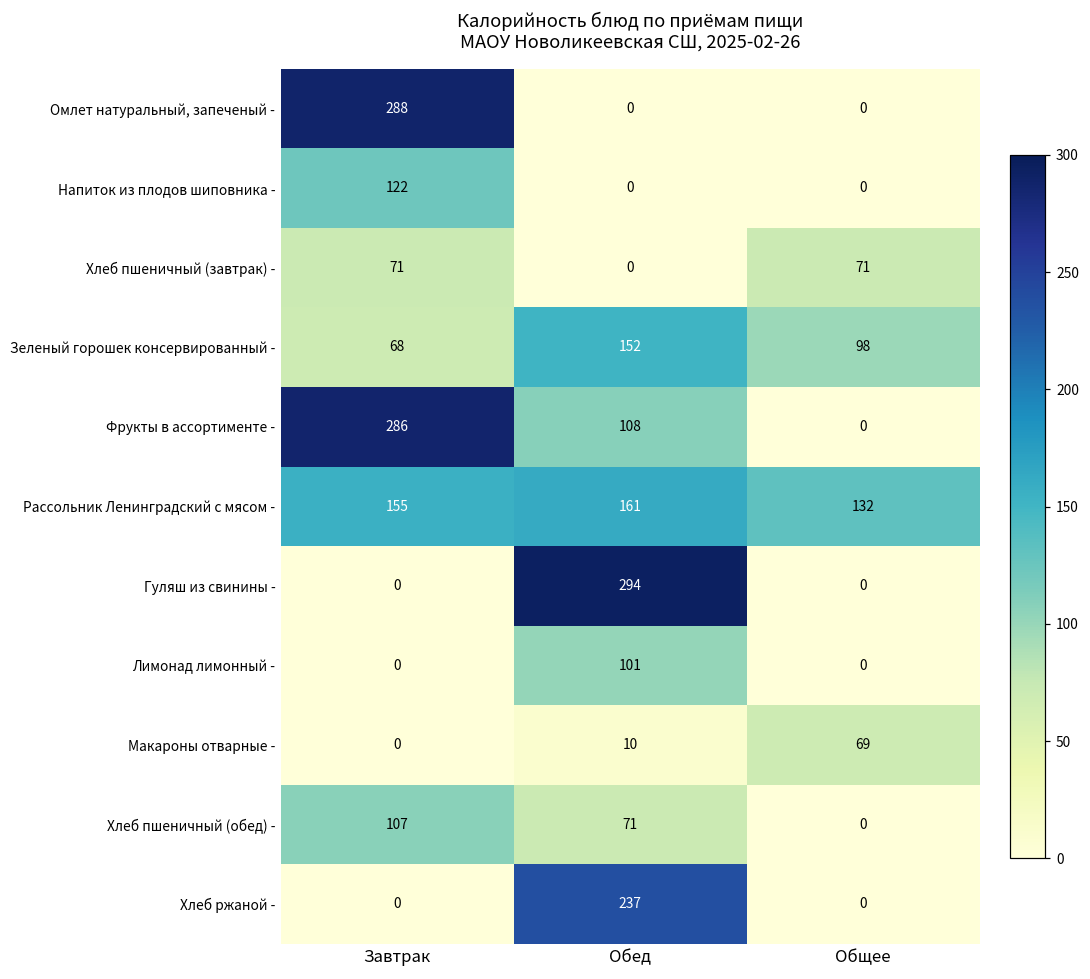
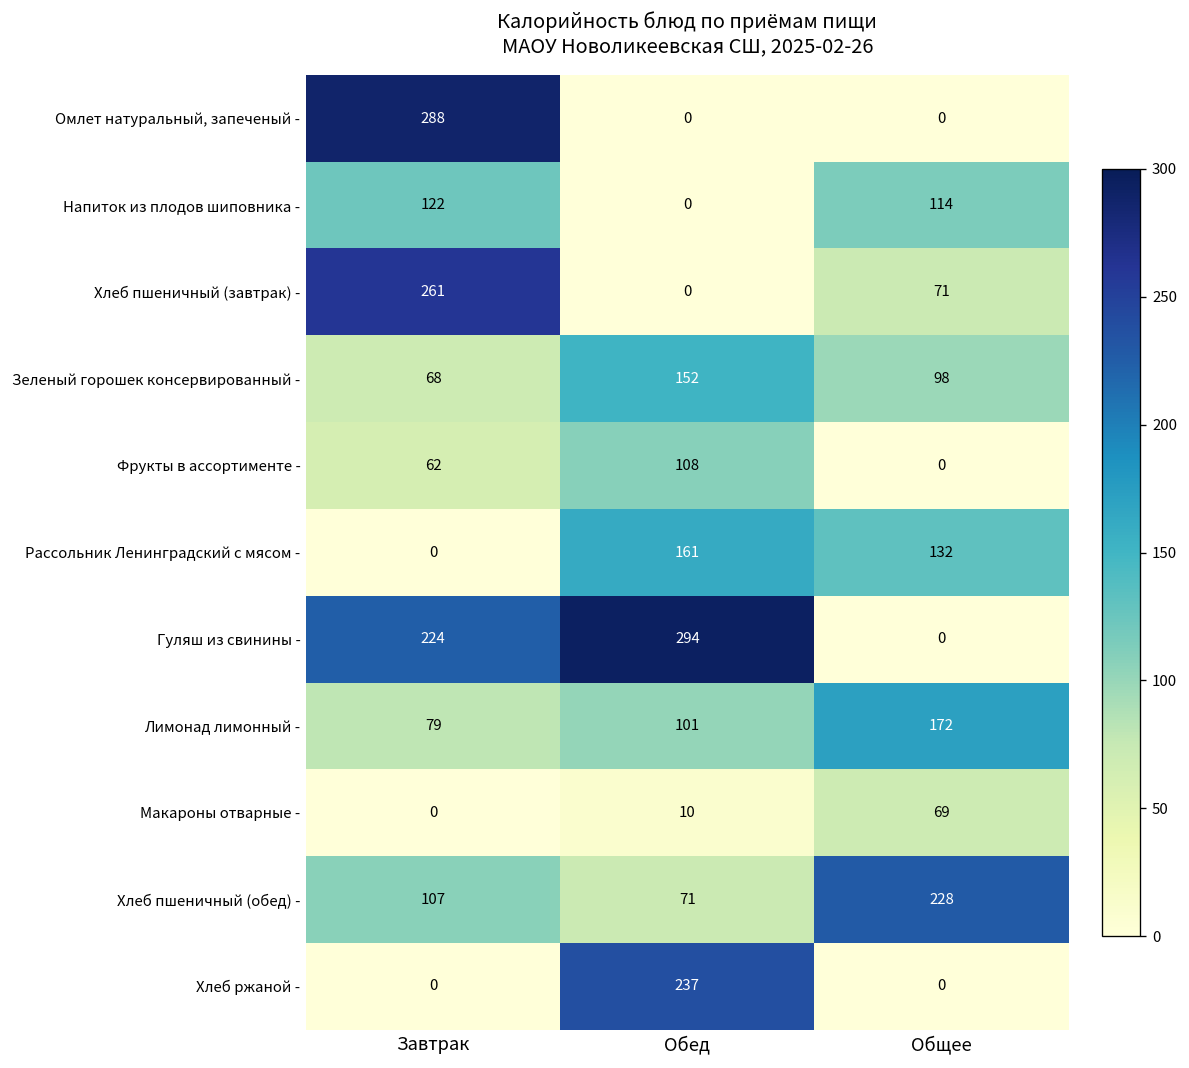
  {
    "Омлет натуральный, запеченый -": {
      "Завтрак": 288,
      "Обед": 0,
      "Общее": 0
    },
    "Напиток из плодов шиповника -": {
      "Завтрак": 122,
      "Обед": 0,
-     "Общее": 0
+     "Общее": 114
    },
    "Хлеб пшеничный (завтрак) -": {
-     "Завтрак": 71,
+     "Завтрак": 261,
      "Обед": 0,
      "Общее": 71
    },
    "Зеленый горошек консервированный -": {
      "Завтрак": 68,
      "Обед": 152,
      "Общее": 98
    },
    "Фрукты в ассортименте -": {
-     "Завтрак": 286,
+     "Завтрак": 62,
      "Обед": 108,
      "Общее": 0
    },
    "Рассольник Ленинградский с мясом -": {
-     "Завтрак": 155,
+     "Завтрак": 0,
      "Обед": 161,
      "Общее": 132
    },
    "Гуляш из свинины -": {
-     "Завтрак": 0,
+     "Завтрак": 224,
      "Обед": 294,
      "Общее": 0
    },
    "Лимонад лимонный -": {
-     "Завтрак": 0,
+     "Завтрак": 79,
      "Обед": 101,
-     "Общее": 0
+     "Общее": 172
    },
    "Макароны отварные -": {
      "Завтрак": 0,
      "Обед": 10,
      "Общее": 69
    },
    "Хлеб пшеничный (обед) -": {
      "Завтрак": 107,
      "Обед": 71,
-     "Общее": 0
+     "Общее": 228
    },
    "Хлеб ржаной -": {
      "Завтрак": 0,
      "Обед": 237,
      "Общее": 0
    }
  }
